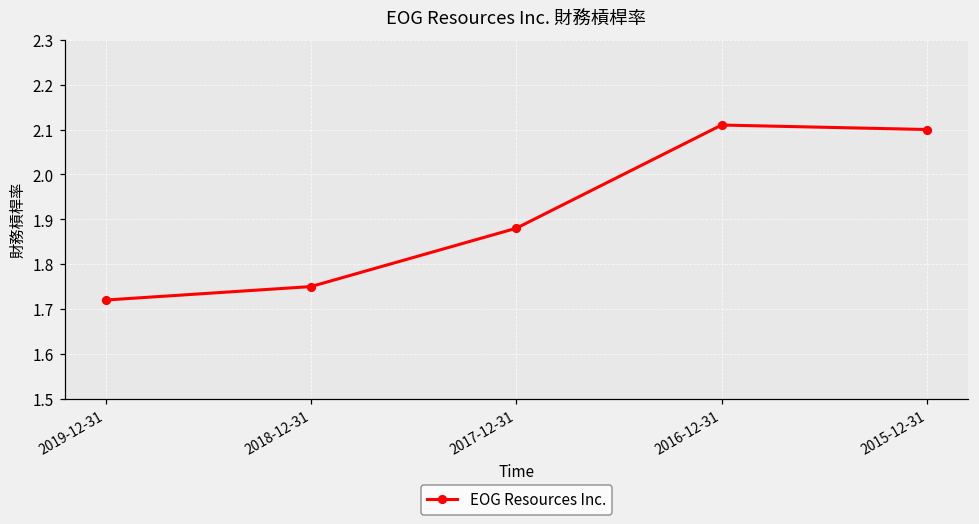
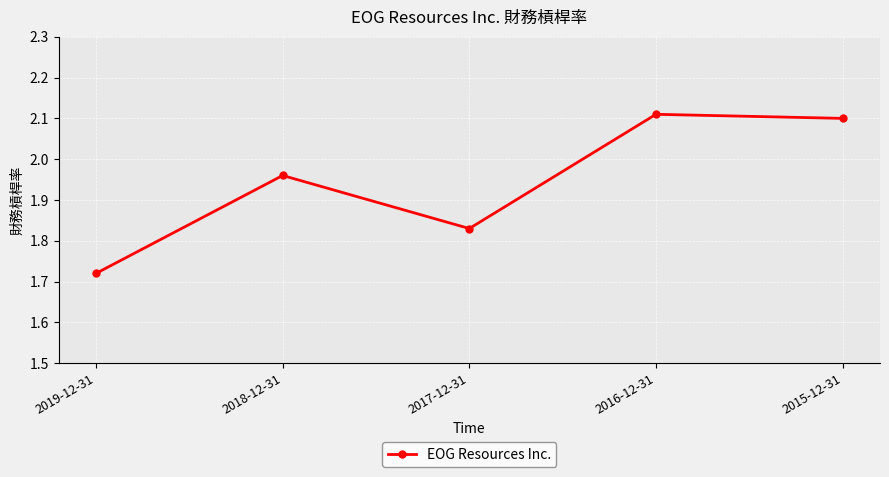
  {
    "2019-12-31": 1.72,
-   "2018-12-31": 1.75,
-   "2017-12-31": 1.88,
+   "2018-12-31": 1.96,
+   "2017-12-31": 1.83,
    "2016-12-31": 2.11,
    "2015-12-31": 2.10
  }
